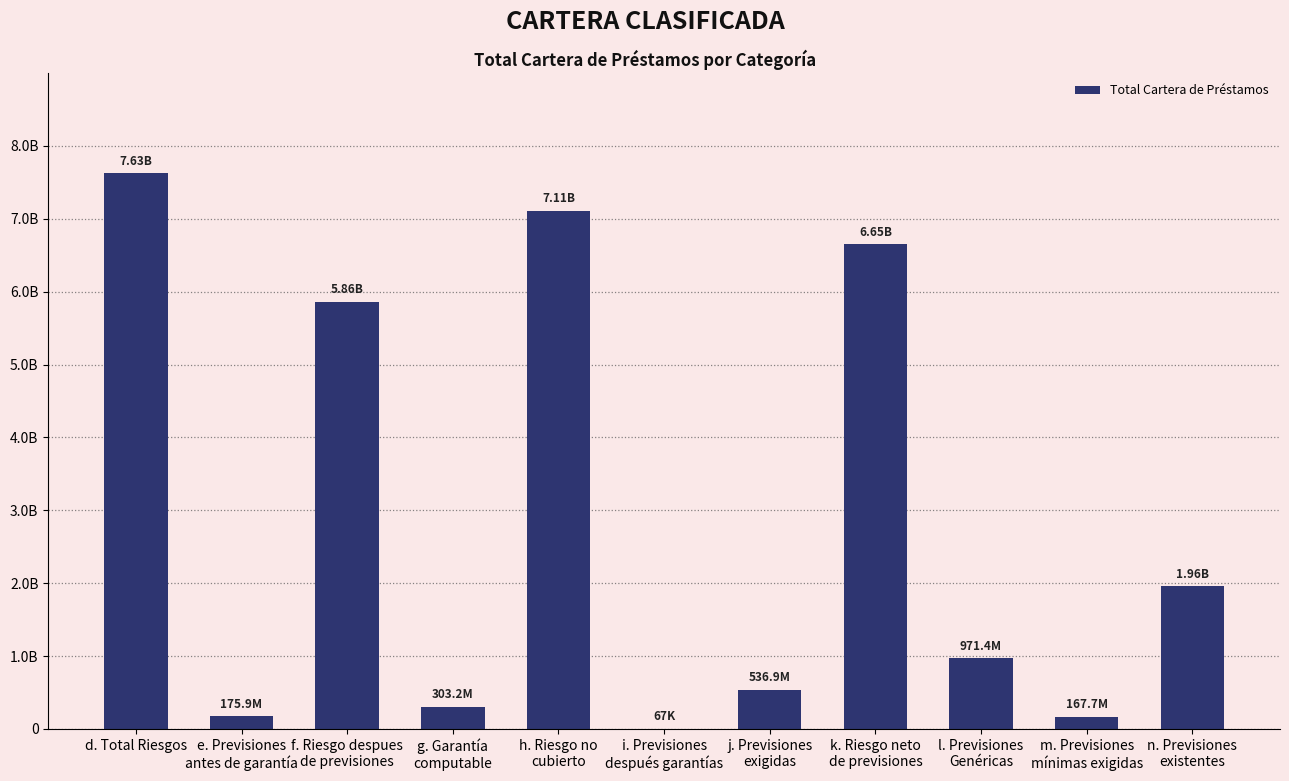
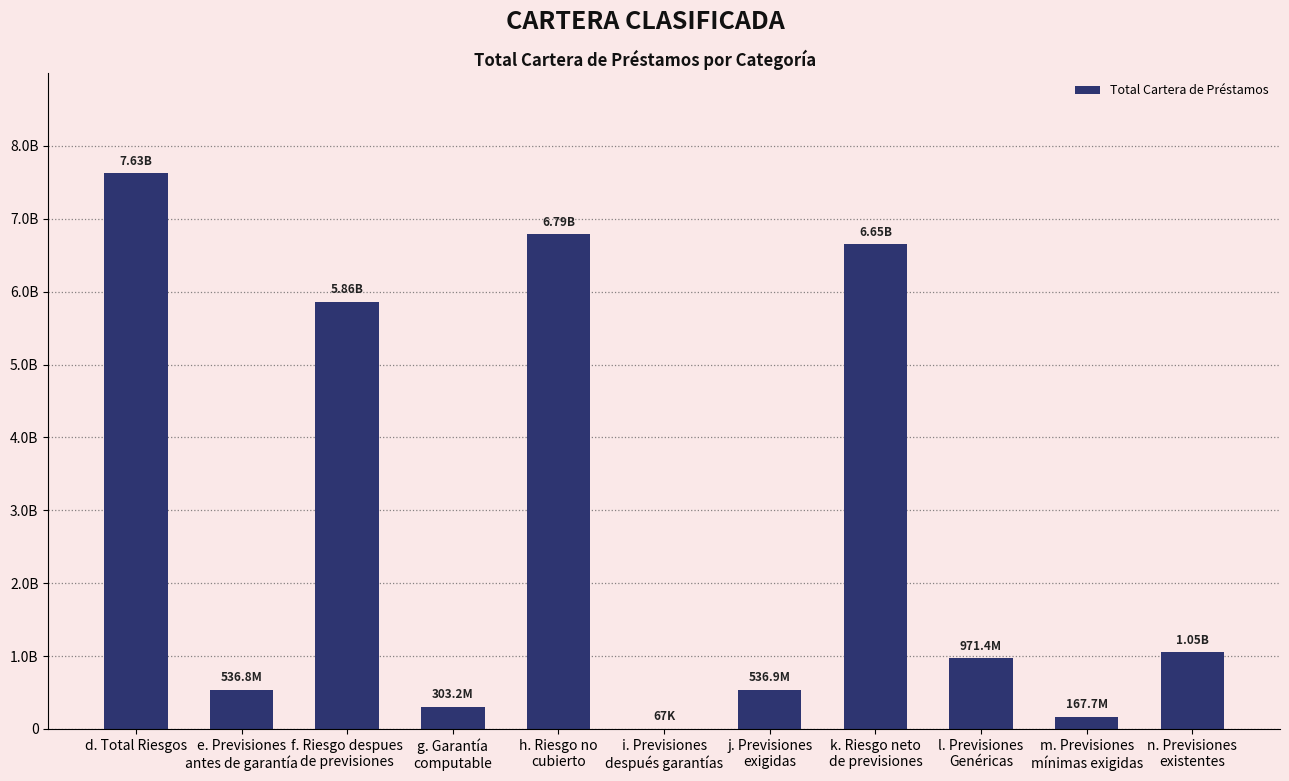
  {
    "d. Total Riesgos": "7.63B",
-   "e. Previsiones antes de garantía": "175.9M",
+   "e. Previsiones antes de garantía": "536.8M",
    "f. Riesgo despues de previsiones": "5.86B",
    "g. Garantía computable": "303.2M",
-   "h. Riesgo no cubierto": "7.11B",
+   "h. Riesgo no cubierto": "6.79B",
    "i. Previsiones después garantías": "67K",
    "j. Previsiones exigidas": "536.9M",
    "k. Riesgo neto de previsiones": "6.65B",
    "l. Previsiones Genéricas": "971.4M",
    "m. Previsiones mínimas exigidas": "167.7M",
-   "n. Previsiones existentes": "1.96B"
+   "n. Previsiones existentes": "1.05B"
  }
